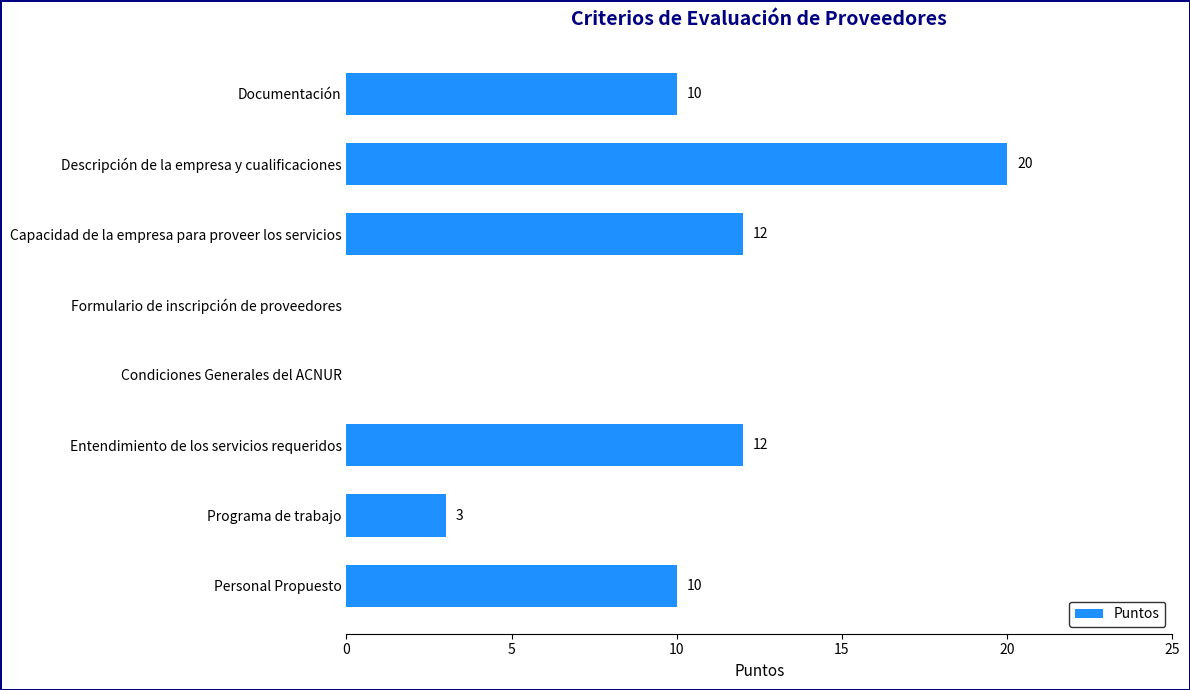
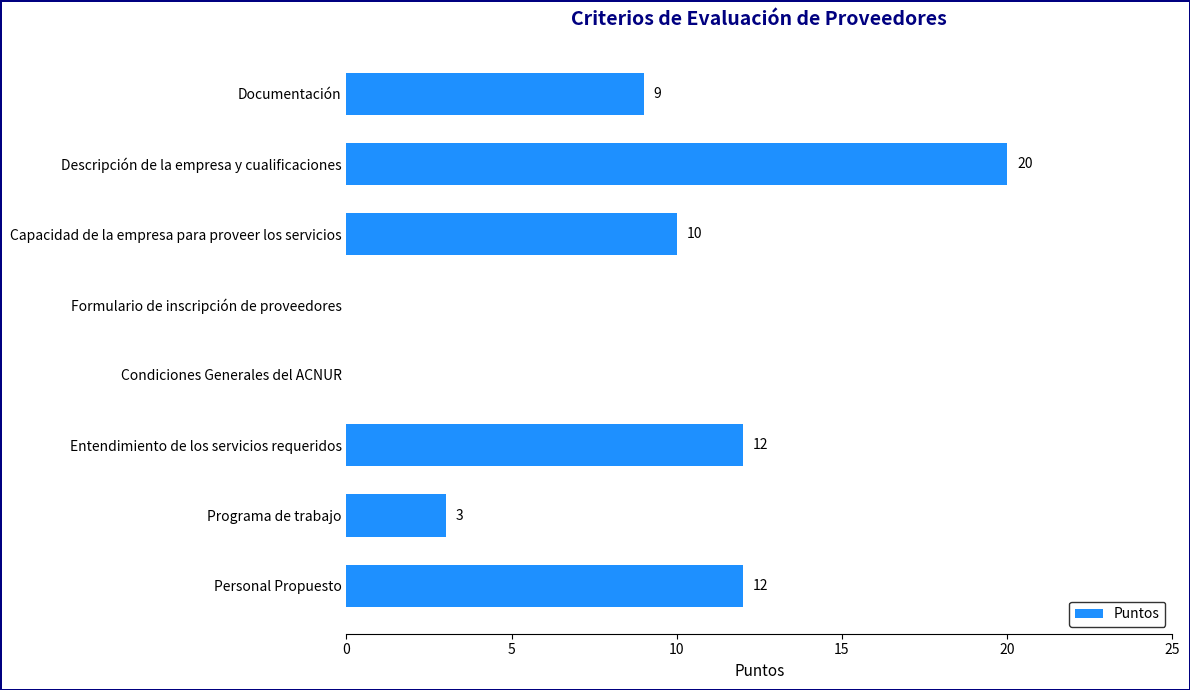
  {
-   "Documentación": 10,
+   "Documentación": 9,
    "Descripción de la empresa y cualificaciones": 20,
-   "Capacidad de la empresa para proveer los servicios": 12,
+   "Capacidad de la empresa para proveer los servicios": 10,
    "Entendimiento de los servicios requeridos": 12,
    "Programa de trabajo": 3,
-   "Personal Propuesto": 10
+   "Personal Propuesto": 12
  }
